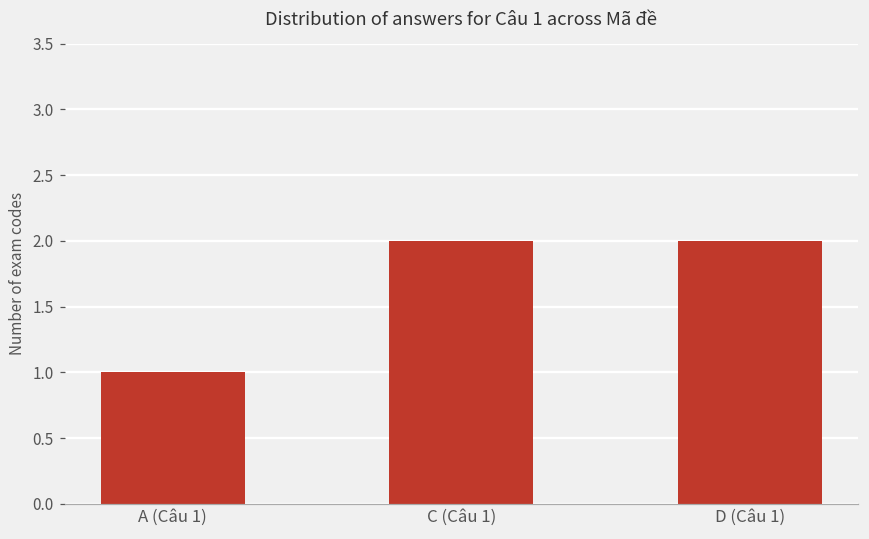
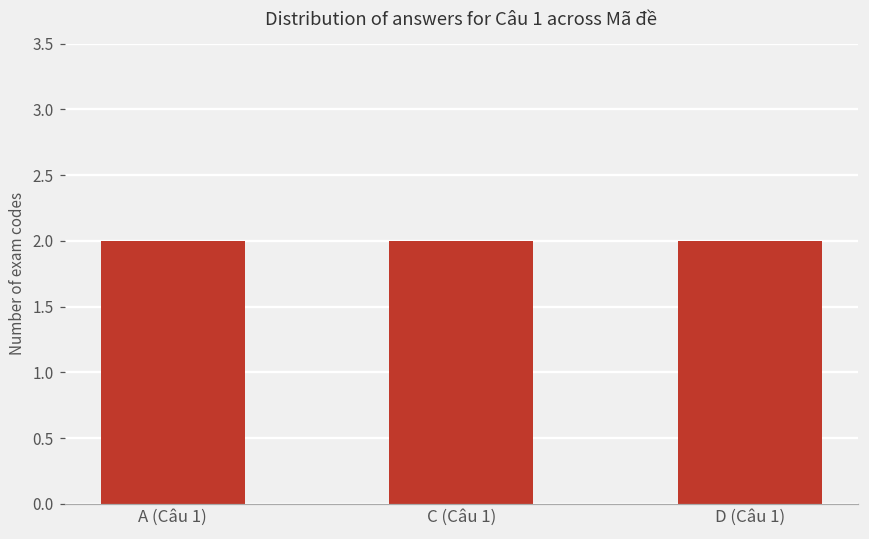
  {
-   "A (Câu 1)": 1,
+   "A (Câu 1)": 2,
    "C (Câu 1)": 2,
    "D (Câu 1)": 2
  }
